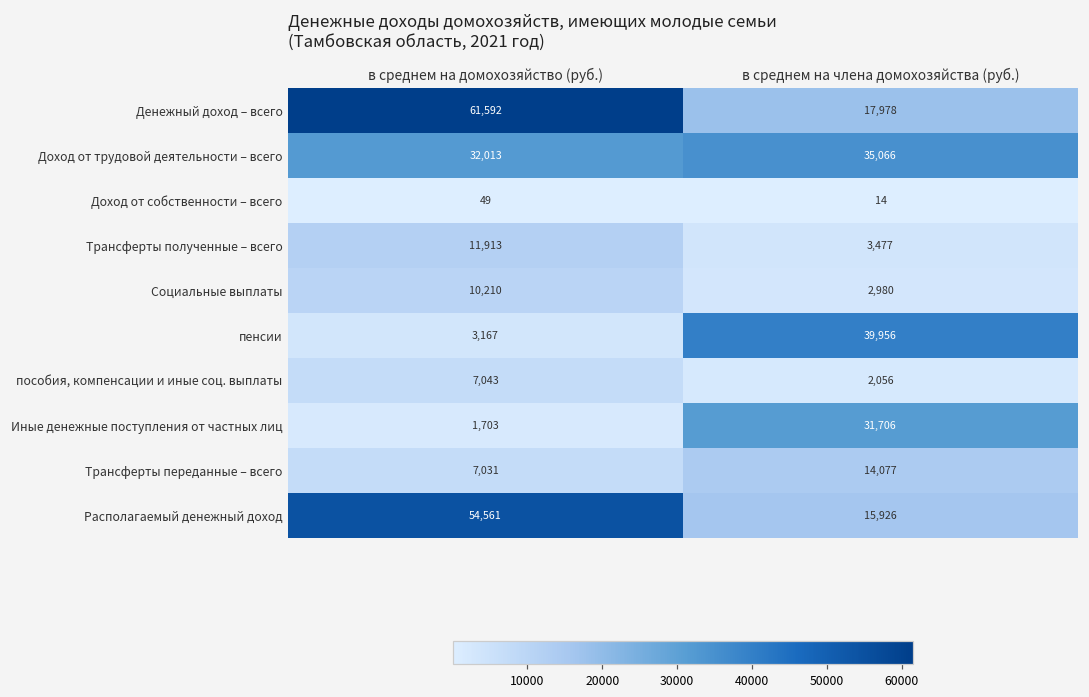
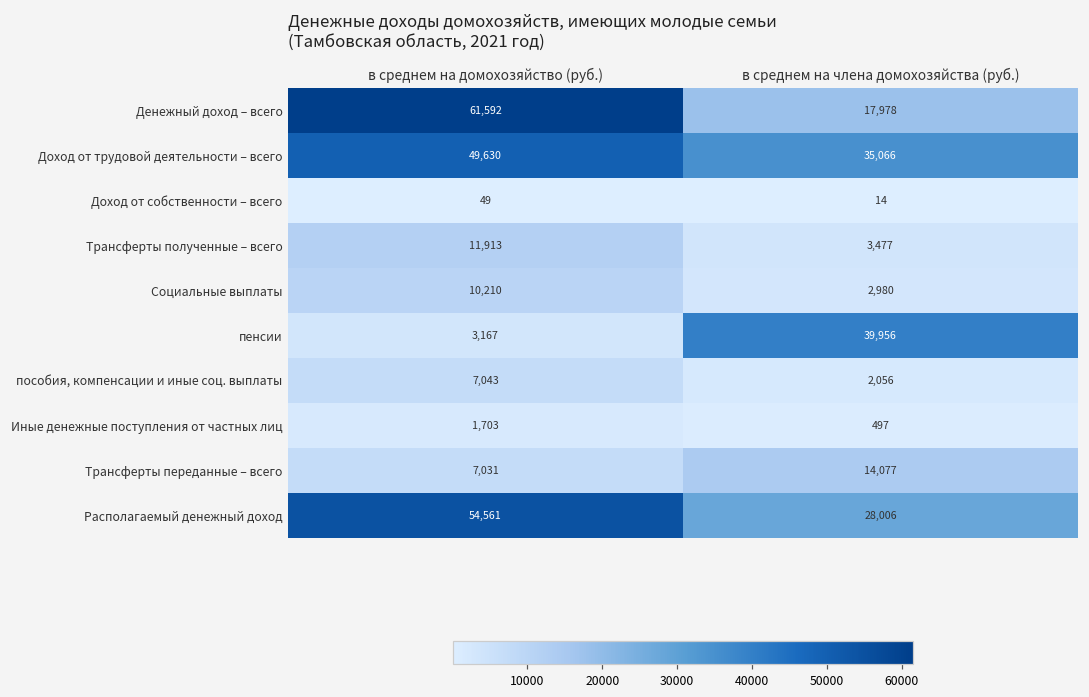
  {
    "Денежный доход – всего": {
      "в среднем на домохозяйство (руб.)": "61,592",
      "в среднем на члена домохозяйства (руб.)": "17,978"
    },
    "Доход от трудовой деятельности – всего": {
-     "в среднем на домохозяйство (руб.)": "32,013",
+     "в среднем на домохозяйство (руб.)": "49,630",
      "в среднем на члена домохозяйства (руб.)": "35,066"
    },
    "Доход от собственности – всего": {
      "в среднем на домохозяйство (руб.)": "49",
      "в среднем на члена домохозяйства (руб.)": "14"
    },
    "Трансферты полученные – всего": {
      "в среднем на домохозяйство (руб.)": "11,913",
      "в среднем на члена домохозяйства (руб.)": "3,477"
    },
    "Социальные выплаты": {
      "в среднем на домохозяйство (руб.)": "10,210",
      "в среднем на члена домохозяйства (руб.)": "2,980"
    },
    "пенсии": {
      "в среднем на домохозяйство (руб.)": "3,167",
      "в среднем на члена домохозяйства (руб.)": "39,956"
    },
    "пособия, компенсации и иные соц. выплаты": {
      "в среднем на домохозяйство (руб.)": "7,043",
      "в среднем на члена домохозяйства (руб.)": "2,056"
    },
    "Иные денежные поступления от частных лиц": {
      "в среднем на домохозяйство (руб.)": "1,703",
-     "в среднем на члена домохозяйства (руб.)": "31,706"
+     "в среднем на члена домохозяйства (руб.)": "497"
    },
    "Трансферты переданные – всего": {
      "в среднем на домохозяйство (руб.)": "7,031",
      "в среднем на члена домохозяйства (руб.)": "14,077"
    },
    "Располагаемый денежный доход": {
      "в среднем на домохозяйство (руб.)": "54,561",
-     "в среднем на члена домохозяйства (руб.)": "15,926"
+     "в среднем на члена домохозяйства (руб.)": "28,006"
    }
  }
